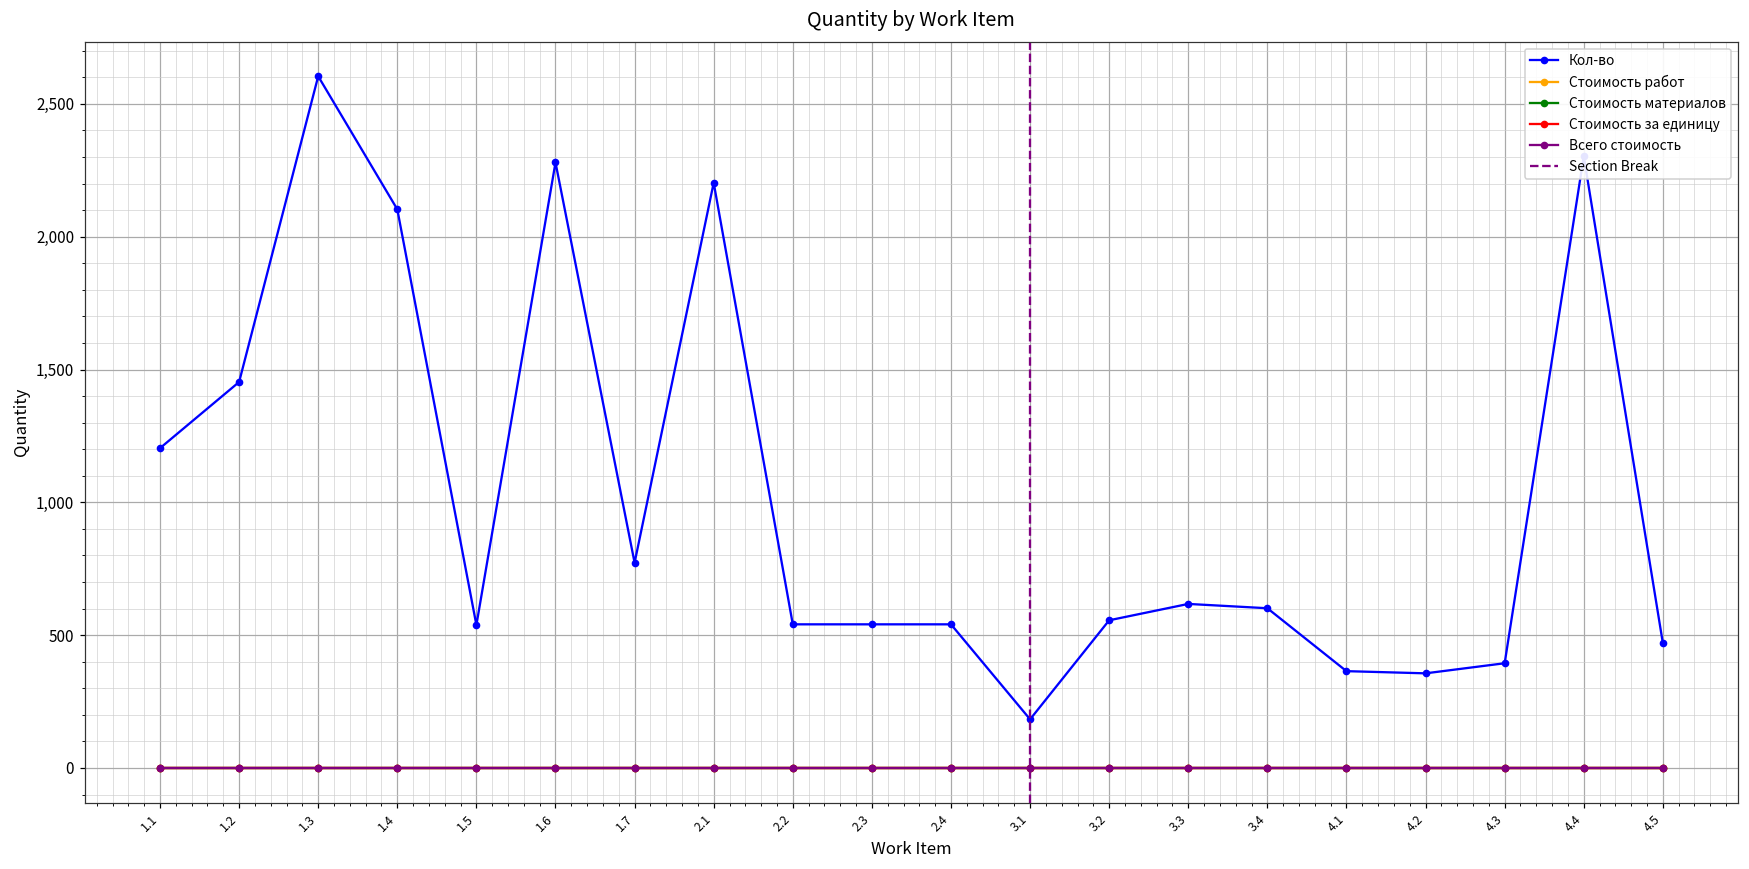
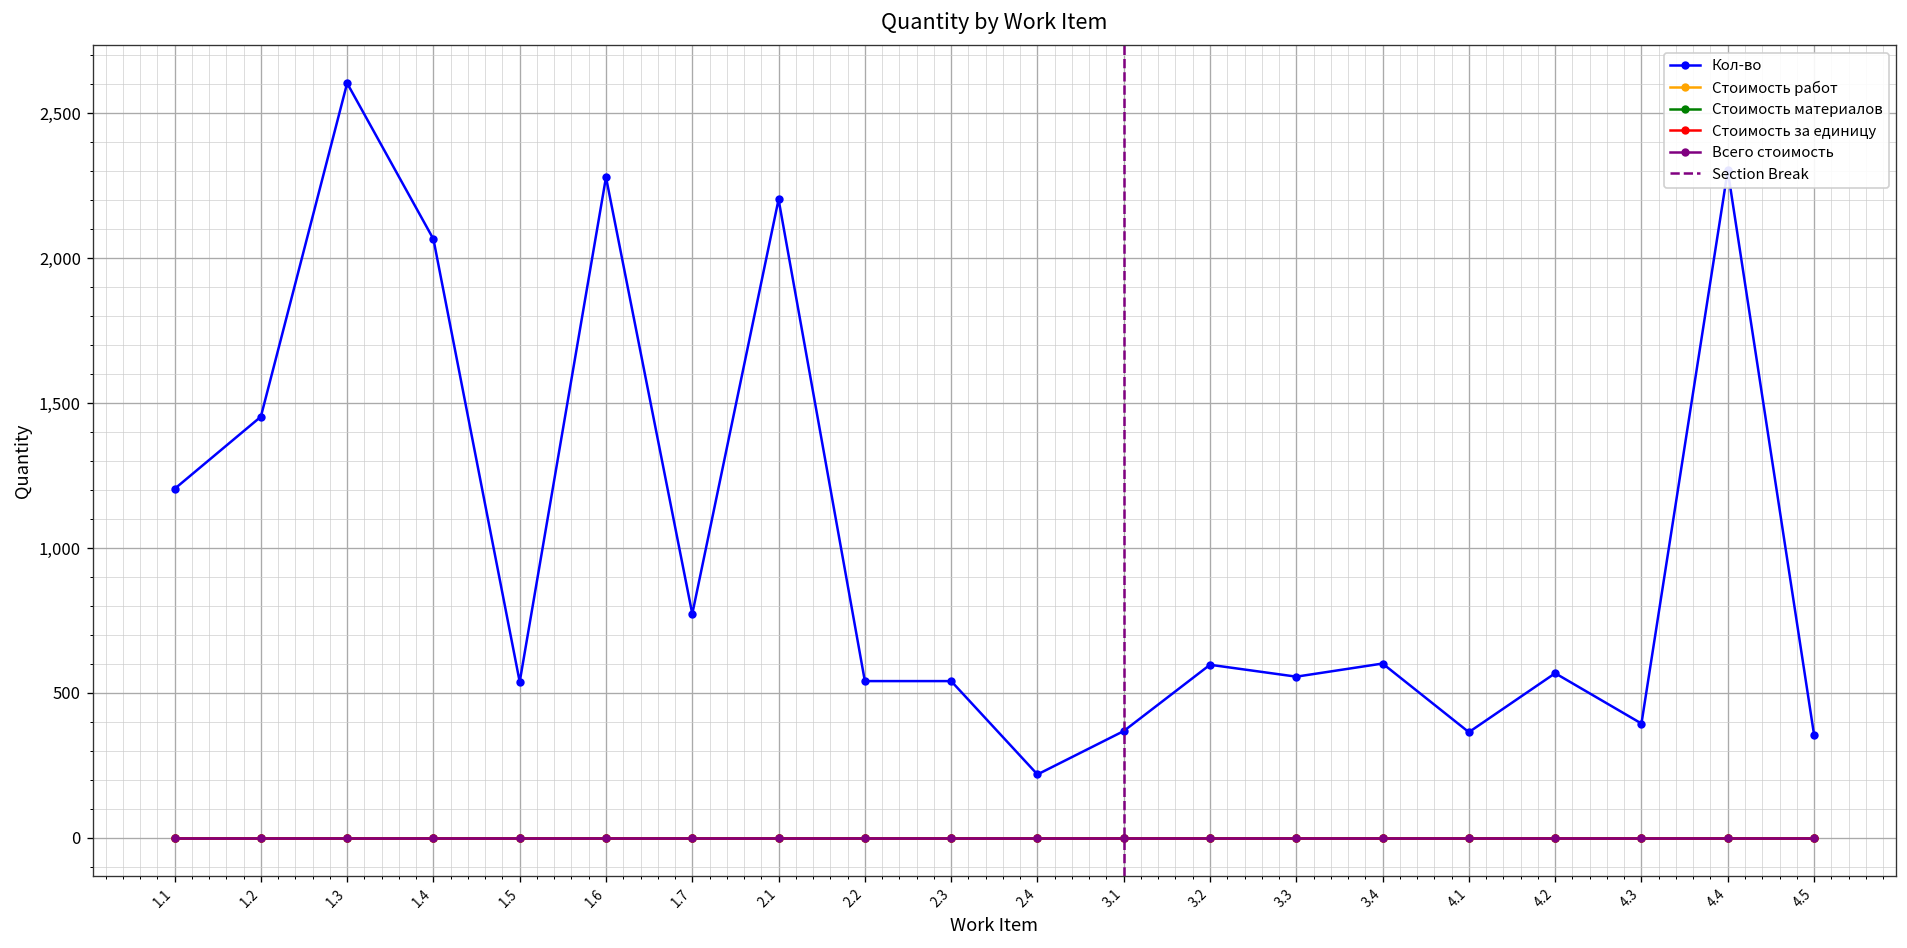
  {
    "Кол-во": {
      "1.1": "1,200",
      "1.2": "1,450",
      "1.3": "2,600",
-     "1.4": "2,100",
+     "1.4": "2,070",
      "1.5": "540",
      "1.6": "2,280",
      "1.7": "770",
      "2.1": "2,200",
      "2.2": "540",
      "2.3": "540",
-     "2.4": "540",
-     "3.1": "180",
-     "3.2": "560",
-     "3.3": "620",
+     "2.4": "220",
+     "3.1": "370",
+     "3.2": "600",
+     "3.3": "560",
      "3.4": "600",
      "4.1": "360",
-     "4.2": "360",
+     "4.2": "570",
      "4.3": "390",
-     "4.5": "470"
+     "4.5": "360"
    },
    "Всего стоимость": {
      "1.1": "0",
      "1.2": "0",
      "1.3": "0",
      "1.4": "0",
      "1.5": "0",
      "1.6": "0",
      "1.7": "0",
      "2.1": "0",
      "2.2": "0",
      "2.3": "0",
      "2.4": "0",
      "3.1": "0",
      "3.2": "0",
      "3.3": "0",
      "3.4": "0",
      "4.1": "0",
      "4.2": "0",
      "4.3": "0",
      "4.4": "0",
      "4.5": "0"
    }
  }
